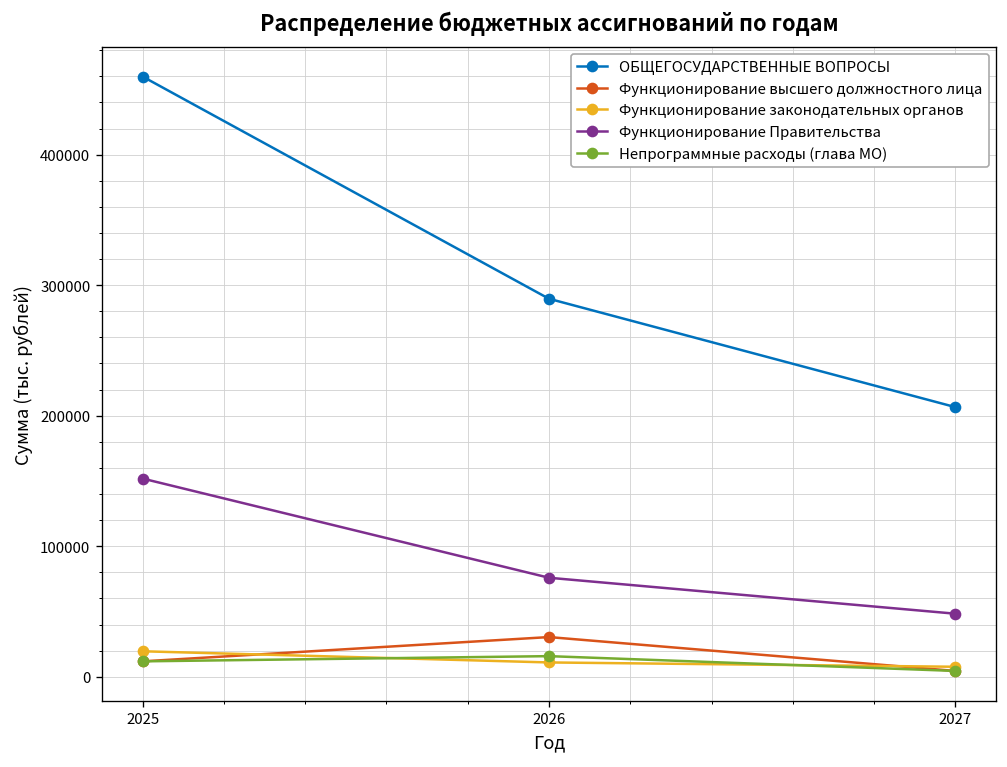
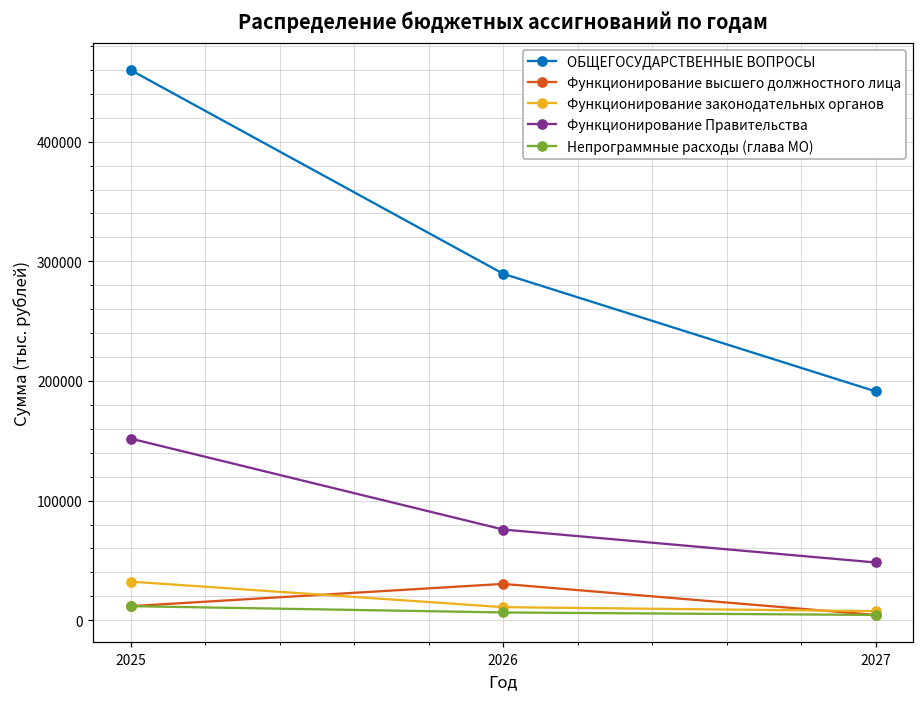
  {
    "ОБЩЕГОСУДАРСТВЕННЫЕ ВОПРОСЫ": {
      "2025": 460000,
      "2026": 290000,
-     "2027": 207000
+     "2027": 191000
    },
    "Функционирование высшего должностного лица": {
      "2026": 30000
    },
    "Функционирование законодательных органов": {
-     "2025": 20000,
+     "2025": 32000,
      "2026": 11000,
      "2027": 8000
    },
    "Функционирование Правительства": {
      "2025": 152000,
      "2026": 76000,
      "2027": 48000
    },
    "Непрограммные расходы (глава МО)": {
-     "2026": 16000
+     "2026": 7000
    }
  }
